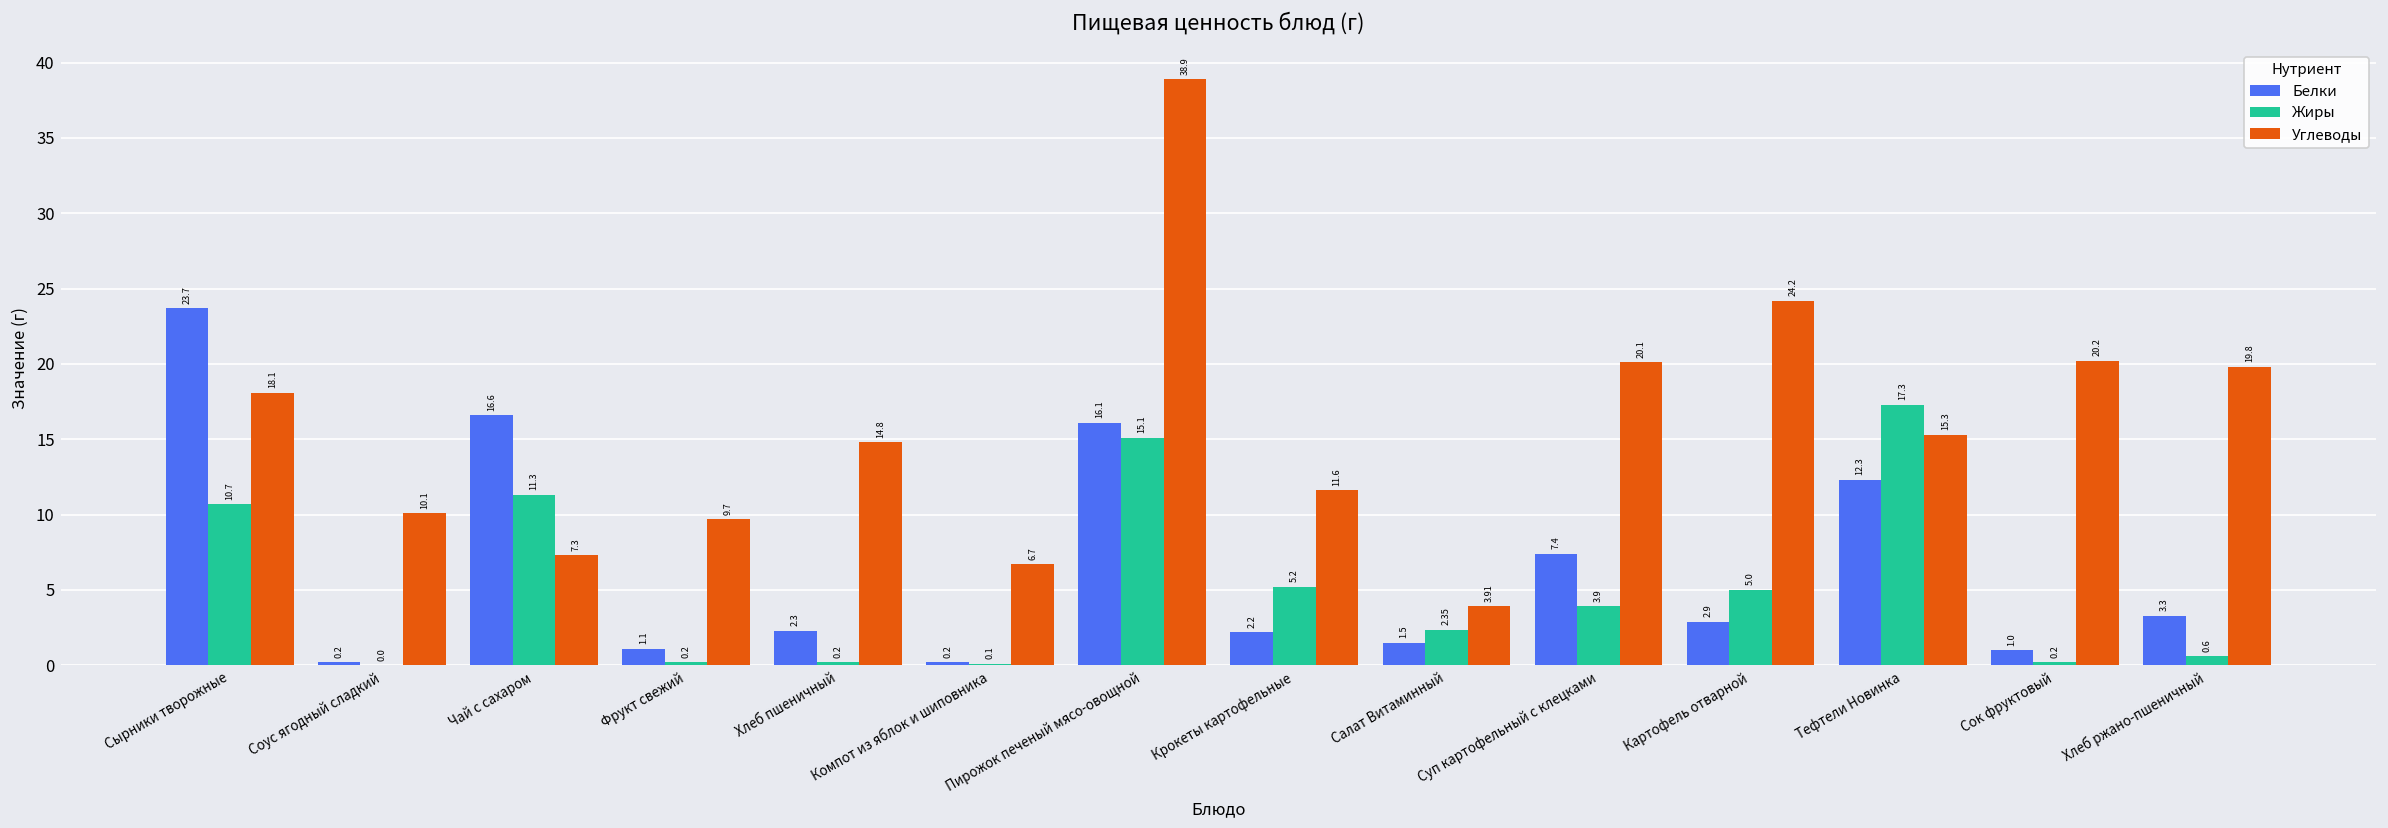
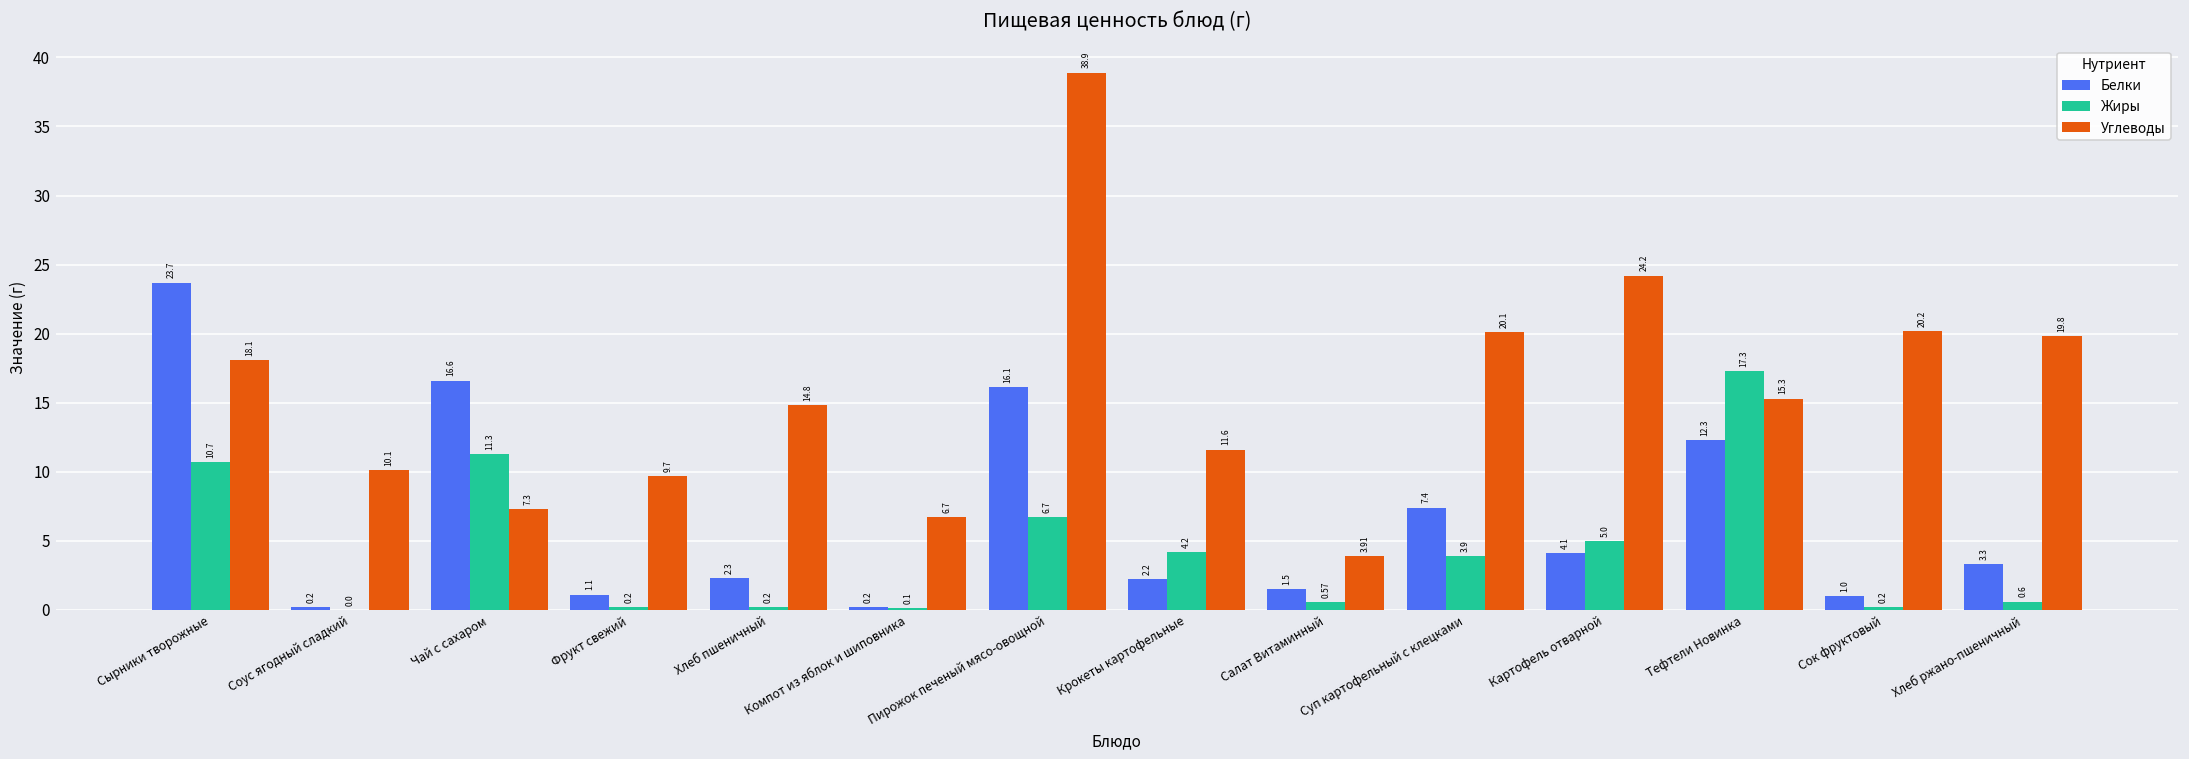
  {
    "Белки": {
      "Сырники творожные": 23.7,
      "Соус ягодный сладкий": 0.2,
      "Чай с сахаром": 16.6,
      "Фрукт свежий": 1.1,
      "Хлеб пшеничный": 2.3,
      "Компот из яблок и шиповника": 0.2,
      "Пирожок печеный мясо-овощной": 16.1,
      "Крокеты картофельные": 2.2,
      "Салат Витаминный": 1.5,
      "Суп картофельный с клецками": 7.4,
-     "Картофель отварной": 2.9,
+     "Картофель отварной": 4.1,
      "Тефтели Новинка": 12.3,
      "Сок фруктовый": 1.0,
      "Хлеб ржано-пшеничный": 3.3
    },
    "Жиры": {
      "Сырники творожные": 10.7,
      "Соус ягодный сладкий": 0.0,
      "Чай с сахаром": 11.3,
      "Фрукт свежий": 0.2,
      "Хлеб пшеничный": 0.2,
      "Компот из яблок и шиповника": 0.1,
-     "Пирожок печеный мясо-овощной": 15.1,
-     "Крокеты картофельные": 5.2,
-     "Салат Витаминный": 2.35,
+     "Пирожок печеный мясо-овощной": 6.7,
+     "Крокеты картофельные": 4.2,
+     "Салат Витаминный": 0.57,
      "Суп картофельный с клецками": 3.9,
      "Картофель отварной": 5.0,
      "Тефтели Новинка": 17.3,
      "Сок фруктовый": 0.2,
      "Хлеб ржано-пшеничный": 0.6
    },
    "Углеводы": {
      "Сырники творожные": 18.1,
      "Соус ягодный сладкий": 10.1,
      "Чай с сахаром": 7.3,
      "Фрукт свежий": 9.7,
      "Хлеб пшеничный": 14.8,
      "Компот из яблок и шиповника": 6.7,
      "Пирожок печеный мясо-овощной": 38.9,
      "Крокеты картофельные": 11.6,
      "Салат Витаминный": 3.91,
      "Суп картофельный с клецками": 20.1,
      "Картофель отварной": 24.2,
      "Тефтели Новинка": 15.3,
      "Сок фруктовый": 20.2,
      "Хлеб ржано-пшеничный": 19.8
    }
  }
